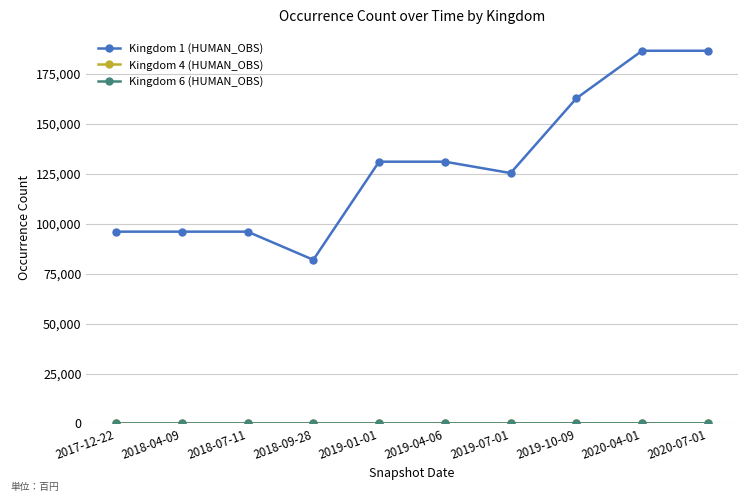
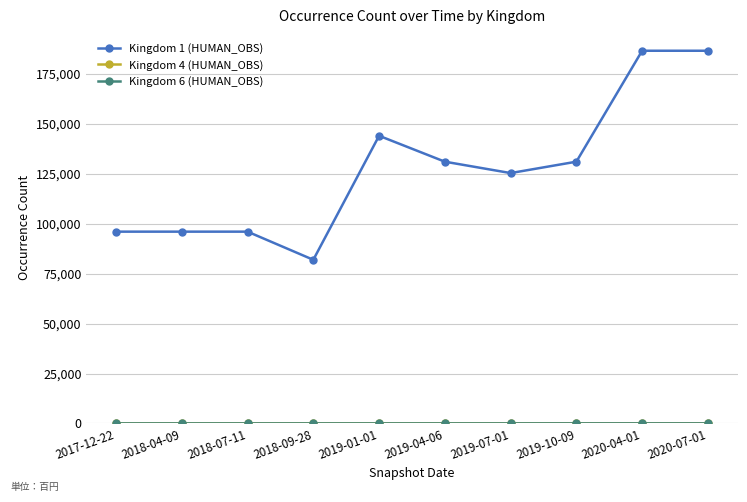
  {
    "Kingdom 1 (HUMAN_OBS)": {
      "2017-12-22": "96,000",
      "2018-04-09": "96,000",
      "2018-07-11": "96,000",
      "2018-09-28": "82,000",
-     "2019-01-01": "131,000",
+     "2019-01-01": "144,000",
      "2019-04-06": "131,000",
      "2019-07-01": "125,000",
-     "2019-10-09": "163,000",
+     "2019-10-09": "131,000",
      "2020-04-01": "187,000",
      "2020-07-01": "187,000"
    },
    "Kingdom 6 (HUMAN_OBS)": {
      "2017-12-22": "0",
      "2018-04-09": "0",
      "2018-07-11": "0",
      "2018-09-28": "0",
      "2019-01-01": "0",
      "2019-04-06": "0",
      "2019-07-01": "0",
      "2019-10-09": "0",
      "2020-04-01": "0",
      "2020-07-01": "0"
    }
  }
